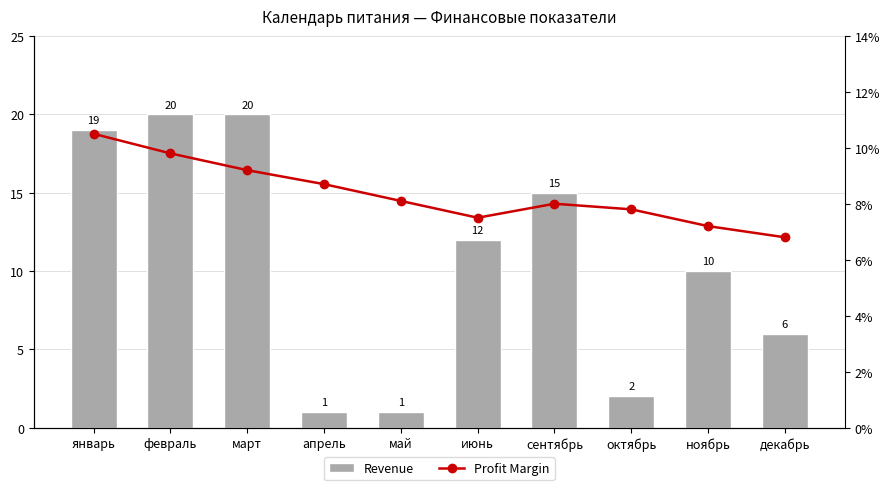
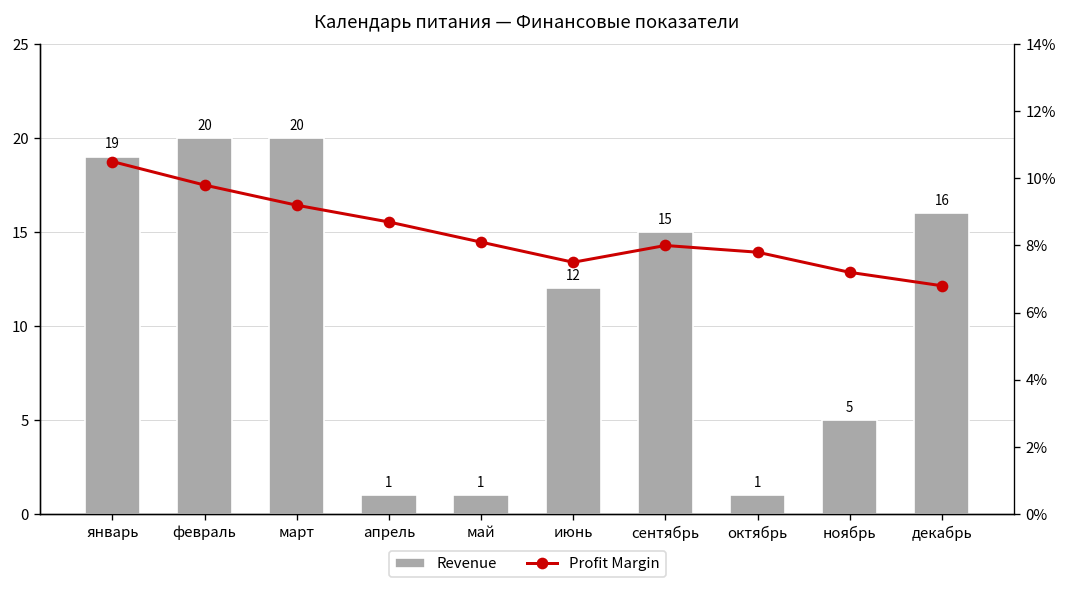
  {
    "Revenue": {
      "январь": 19,
      "февраль": 20,
      "март": 20,
      "апрель": 1,
      "май": 1,
      "июнь": 12,
      "сентябрь": 15,
-     "октябрь": 2,
-     "ноябрь": 10,
-     "декабрь": 6
+     "октябрь": 1,
+     "ноябрь": 5,
+     "декабрь": 16
    }
  }
